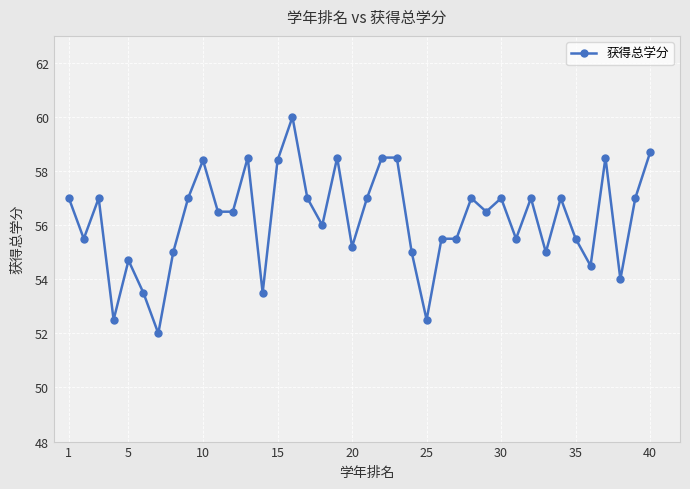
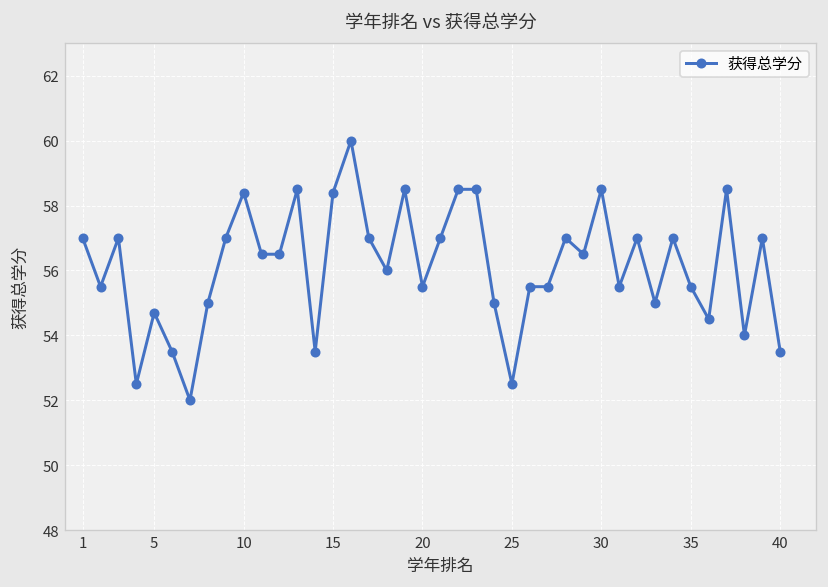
  {
    "1": 57.0,
    "5": 54.7,
    "10": 58.4,
    "15": 58.4,
-   "20": 55.2,
+   "20": 55.5,
    "25": 52.5,
-   "30": 57.0,
+   "30": 58.5,
    "35": 55.5,
-   "40": 58.7
+   "40": 53.5
  }
